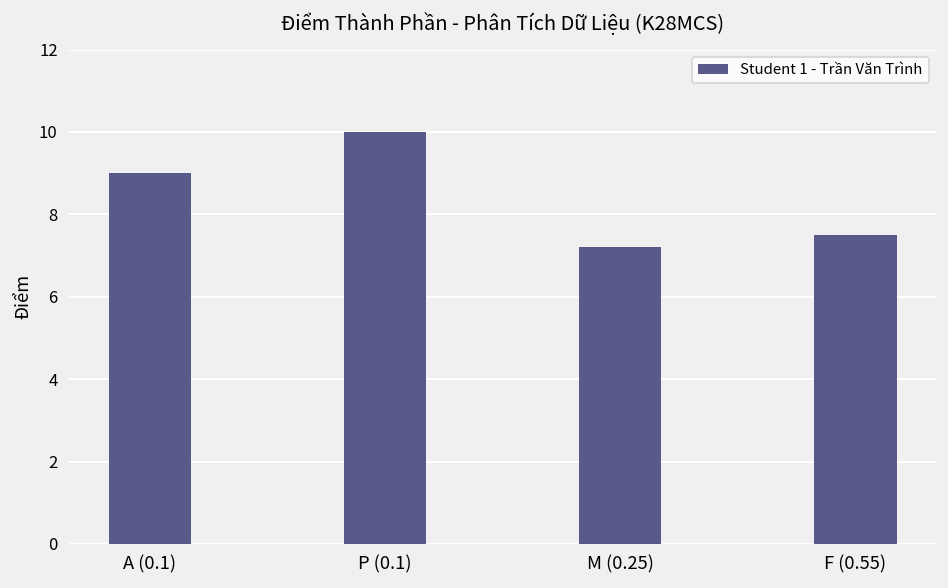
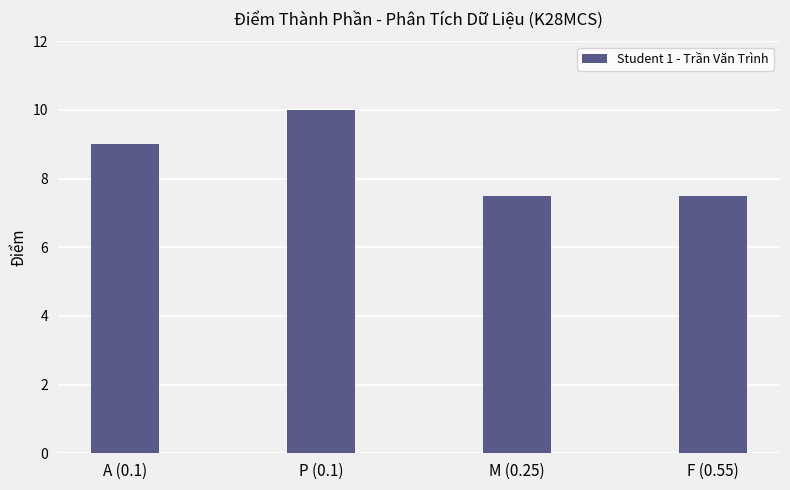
  {
    "A (0.1)": 9.0,
    "P (0.1)": 10.0,
-   "M (0.25)": 7.2,
+   "M (0.25)": 7.5,
    "F (0.55)": 7.5
  }
